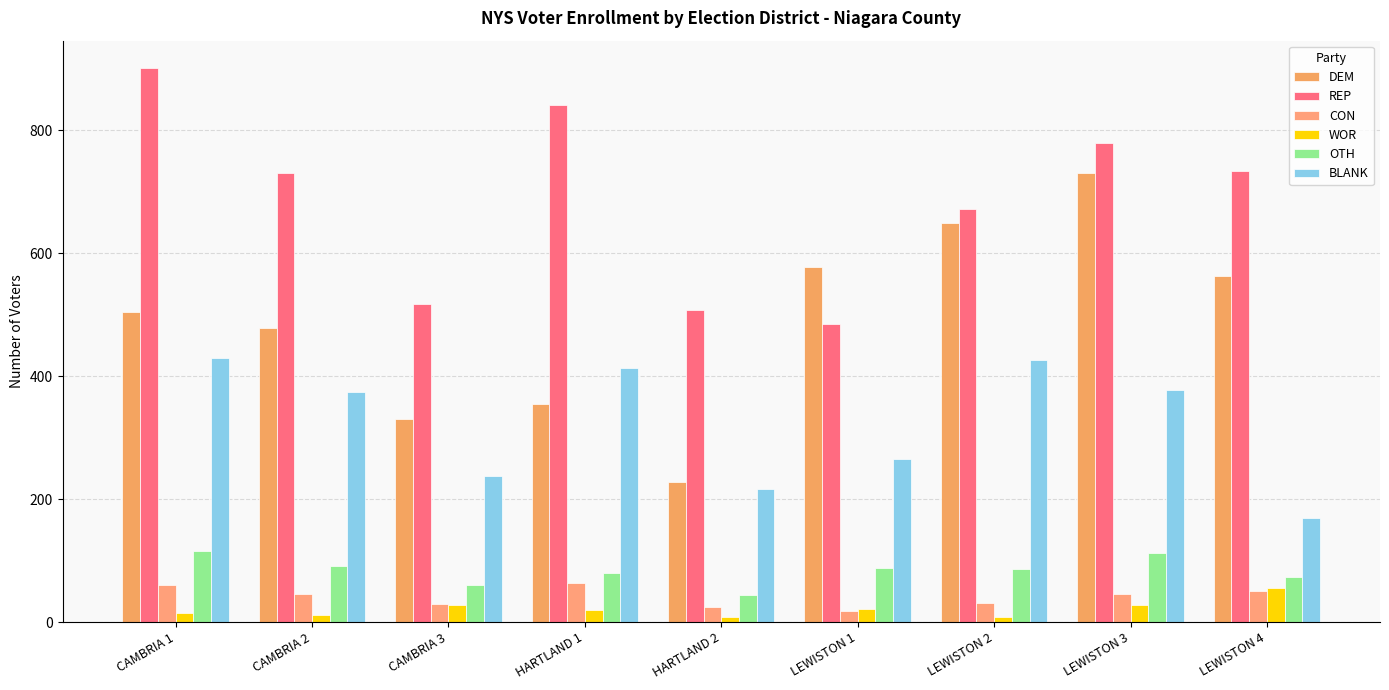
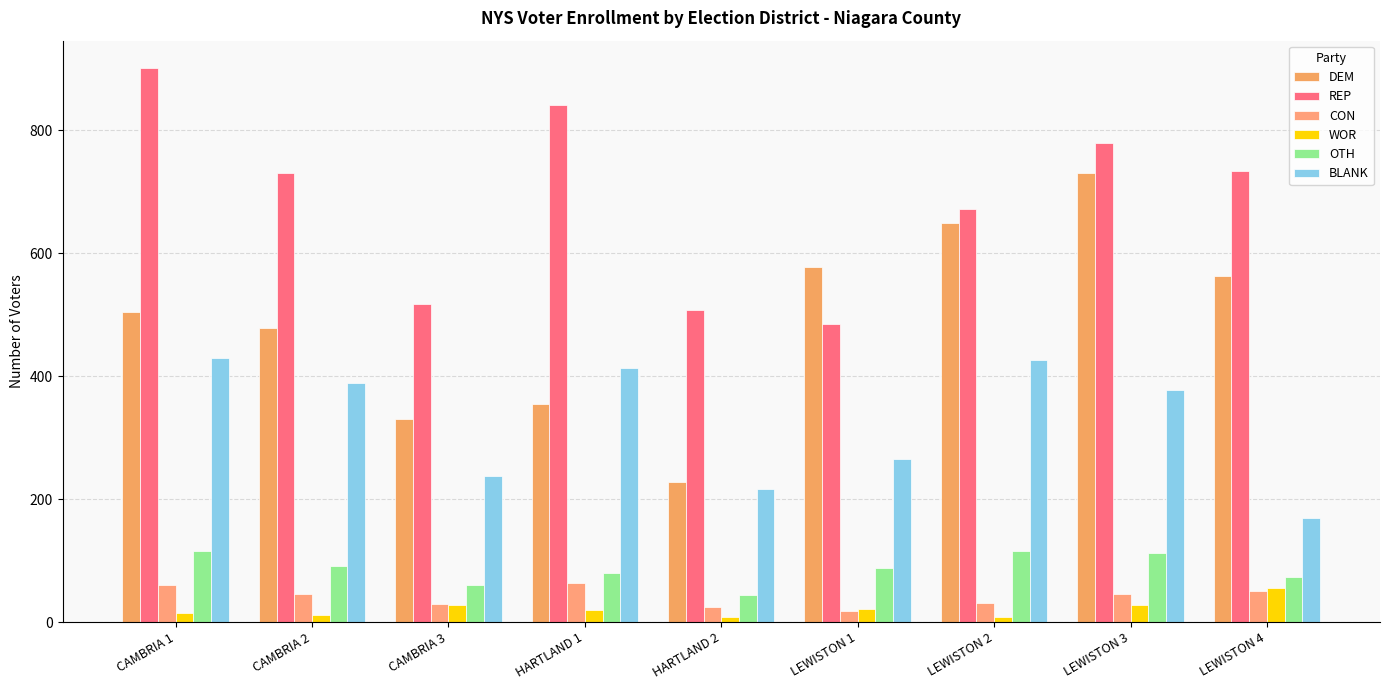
  {
    "WOR": {
      "CAMBRIA 1": 20,
      "CAMBRIA 2": 10,
      "CAMBRIA 3": 30,
      "HARTLAND 1": 20,
      "HARTLAND 2": 10,
      "LEWISTON 1": 20,
      "LEWISTON 2": 10,
      "LEWISTON 3": 30,
      "LEWISTON 4": 60
    },
    "OTH": {
      "CAMBRIA 1": 120,
      "CAMBRIA 2": 90,
      "CAMBRIA 3": 60,
      "HARTLAND 1": 80,
      "HARTLAND 2": 40,
      "LEWISTON 1": 90,
-     "LEWISTON 2": 90,
+     "LEWISTON 2": 120,
      "LEWISTON 3": 110,
      "LEWISTON 4": 70
    },
    "BLANK": {
      "CAMBRIA 1": 430,
-     "CAMBRIA 2": 370,
+     "CAMBRIA 2": 390,
      "CAMBRIA 3": 240,
      "HARTLAND 1": 410,
      "HARTLAND 2": 220,
      "LEWISTON 1": 270,
      "LEWISTON 2": 430,
      "LEWISTON 3": 380,
      "LEWISTON 4": 170
    }
  }
